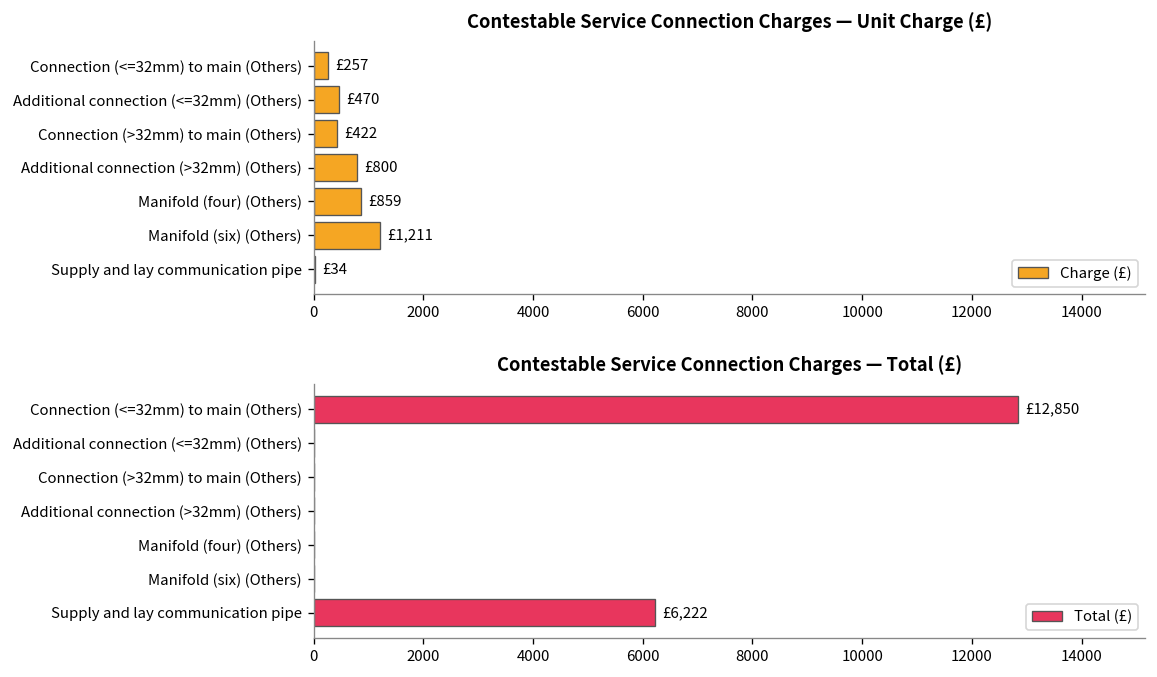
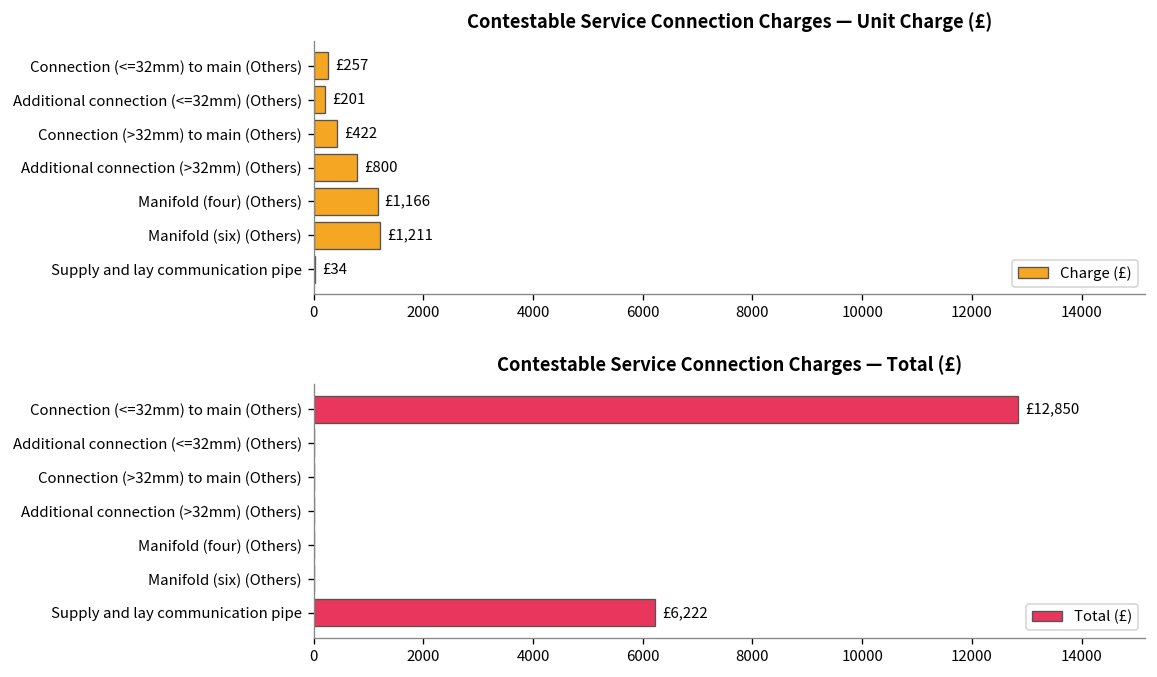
  {
    "Contestable Service Connection Charges — Unit Charge (£)": {
      "Connection (<=32mm) to main (Others)": "£257",
-     "Additional connection (<=32mm) (Others)": "£470",
+     "Additional connection (<=32mm) (Others)": "£201",
      "Connection (>32mm) to main (Others)": "£422",
      "Additional connection (>32mm) (Others)": "£800",
-     "Manifold (four) (Others)": "£859",
+     "Manifold (four) (Others)": "£1,166",
      "Manifold (six) (Others)": "£1,211",
      "Supply and lay communication pipe": "£34"
    },
    "Contestable Service Connection Charges — Total (£)": {
      "Connection (<=32mm) to main (Others)": "£12,850",
      "Supply and lay communication pipe": "£6,222"
    }
  }
